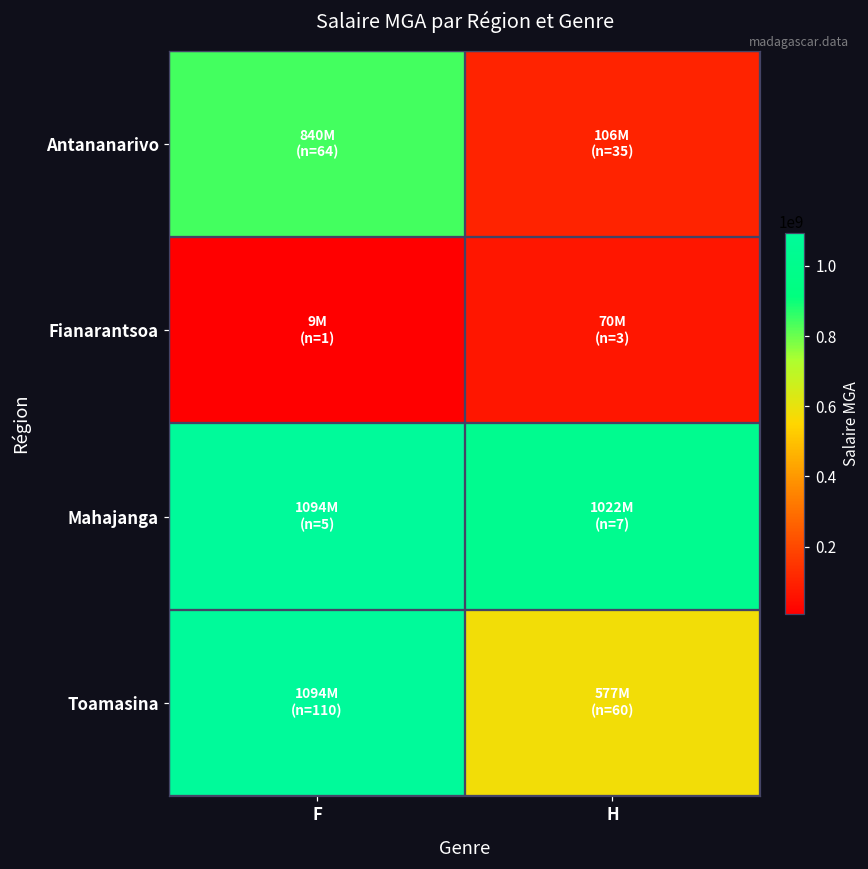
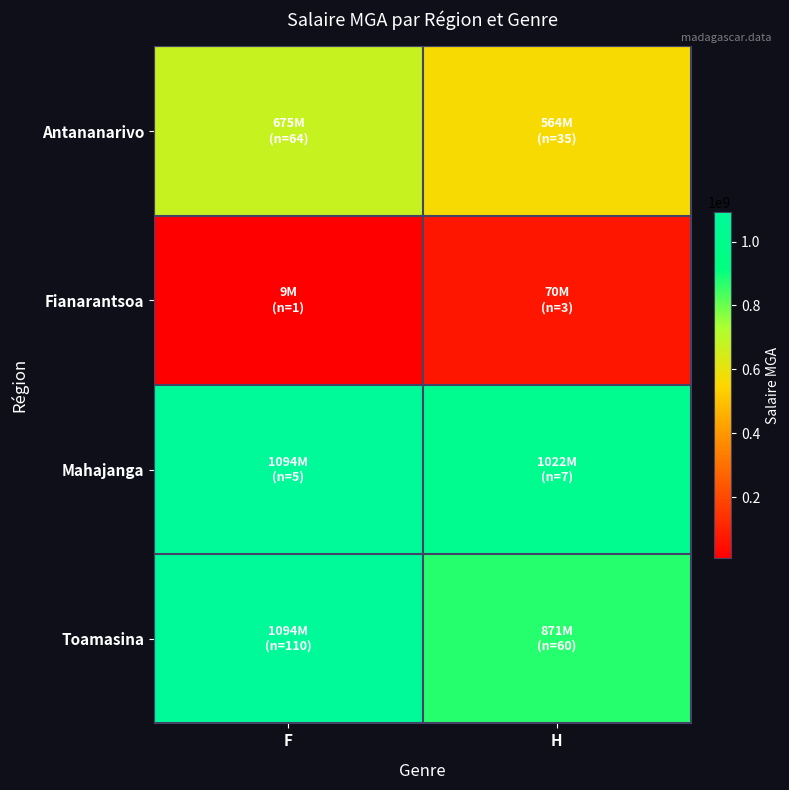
  {
    "Antananarivo": {
-     "F": "840M",
-     "H": "106M"
+     "F": "675M",
+     "H": "564M"
    },
    "Toamasina": {
-     "H": "577M"
+     "H": "871M"
    }
  }
